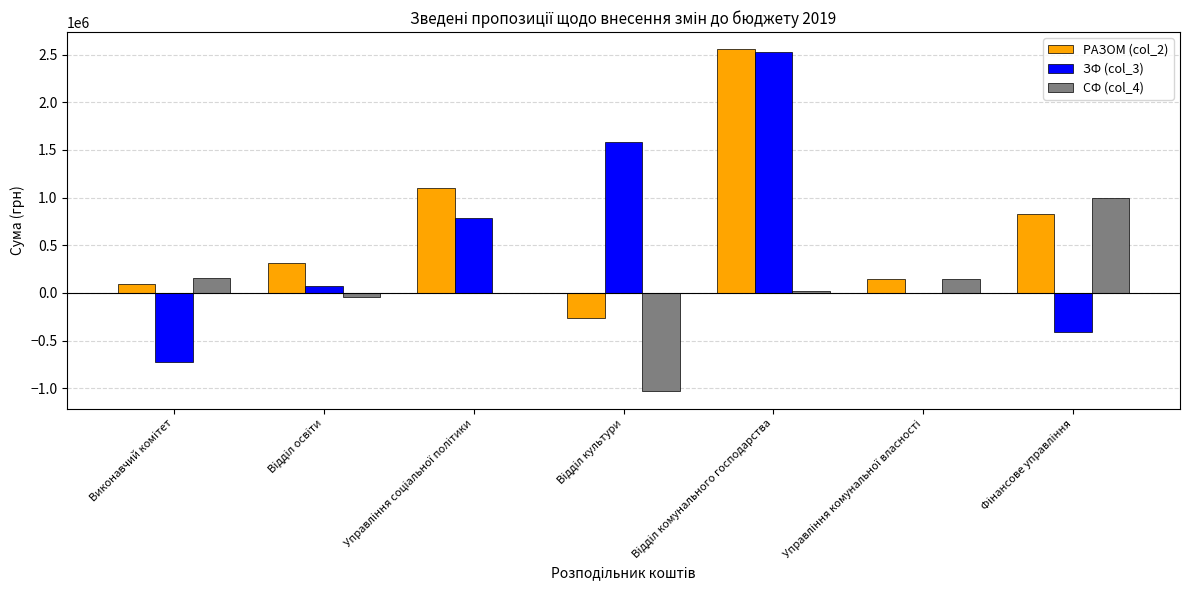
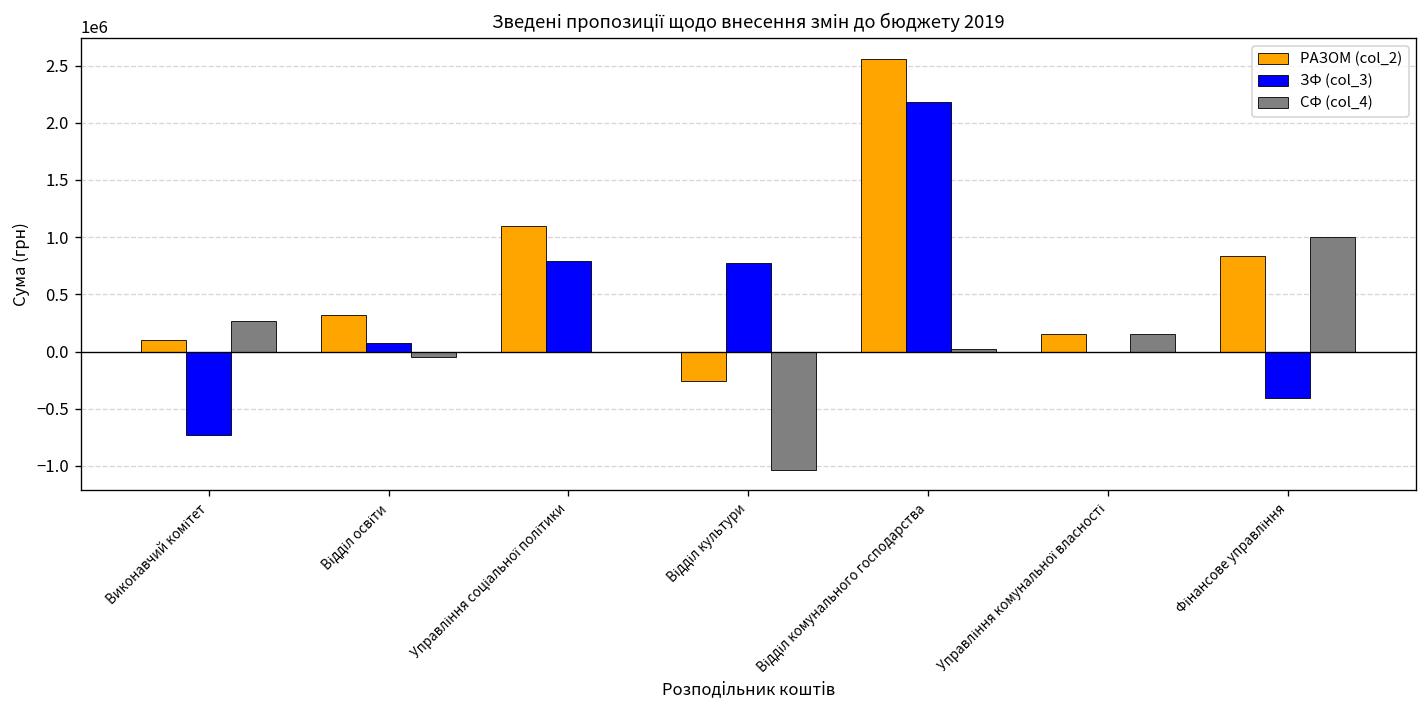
  {
    "РАЗОМ (col_2)": {
      "Виконавчий комітет": 100000,
      "Відділ освіти": 300000,
      "Управління соціальної політики": 1100000,
      "Відділ культури": -300000,
      "Відділ комунального господарства": 2600000,
      "Управління комунальної власності": 200000,
      "Фінансове управління": 800000
    },
    "ЗФ (col_3)": {
      "Виконавчий комітет": -700000,
      "Відділ освіти": 100000,
      "Управління соціальної політики": 800000,
-     "Відділ культури": 1600000,
-     "Відділ комунального господарства": 2500000,
+     "Відділ культури": 800000,
+     "Відділ комунального господарства": 2200000,
      "Управління комунальної власності": 0,
      "Фінансове управління": -400000
    },
    "СФ (col_4)": {
-     "Виконавчий комітет": 200000,
+     "Виконавчий комітет": 300000,
      "Відділ освіти": 0,
      "Управління соціальної політики": 0,
      "Відділ культури": -1000000,
      "Управління комунальної власності": 200000,
      "Фінансове управління": 1000000
    }
  }
